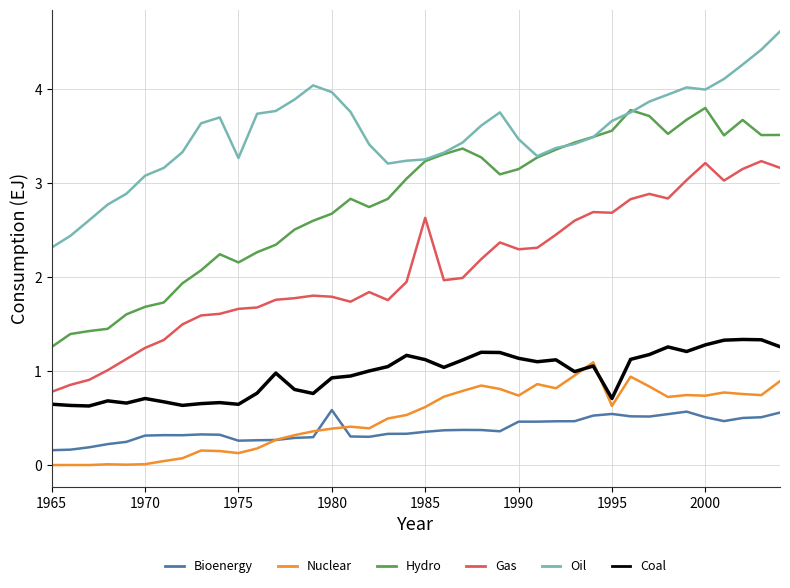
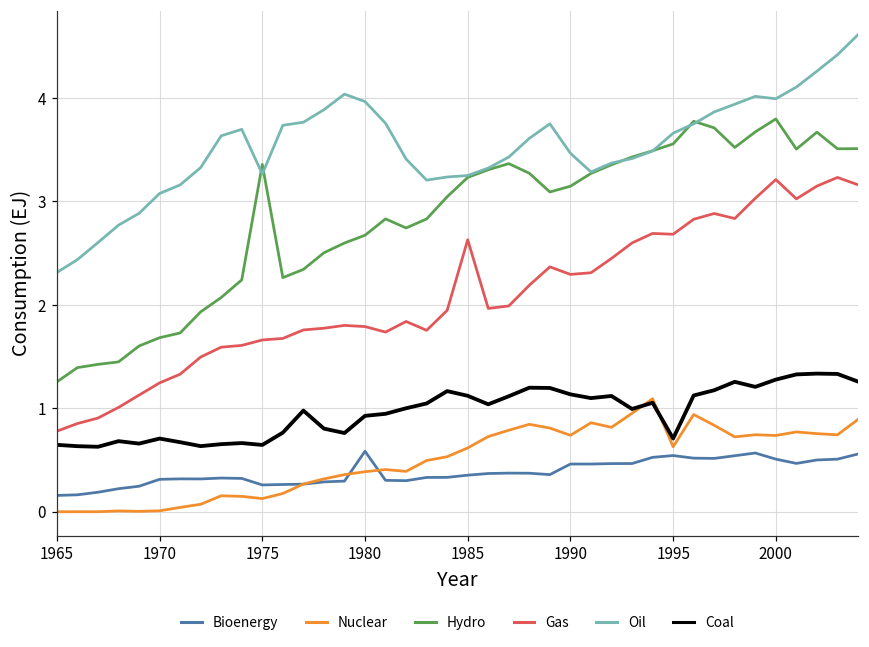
  {
    "Bioenergy": {
      "1965": 0.2,
      "1970": 0.3,
      "1975": 0.3,
      "1980": 0.6,
      "1985": 0.4,
      "1990": 0.5,
      "1995": 0.5,
      "2000": 0.5
    },
    "Nuclear": {
      "1965": 0.0,
      "1970": 0.0,
      "1975": 0.1,
      "1980": 0.4,
      "1985": 0.6,
      "1990": 0.7,
      "1995": 0.6,
      "2000": 0.7
    },
    "Hydro": {
      "1965": 1.3,
      "1970": 1.7,
-     "1975": 2.2,
+     "1975": 3.4,
      "1980": 2.7,
      "1990": 3.1,
      "1995": 3.6,
      "2000": 3.8
    },
    "Gas": {
      "1965": 0.8,
      "1970": 1.2,
      "1975": 1.7,
      "1980": 1.8,
      "1985": 2.6,
      "1990": 2.3,
      "1995": 2.7,
      "2000": 3.2
    },
    "Oil": {
      "1965": 2.3,
      "1970": 3.1,
      "1975": 3.3,
      "1980": 4.0,
      "1990": 3.5,
      "1995": 3.7,
      "2000": 4.0
    },
    "Coal": {
      "1965": 0.6,
      "1970": 0.7,
      "1975": 0.6,
      "1980": 0.9,
      "1985": 1.1,
      "1990": 1.1,
      "1995": 0.7,
      "2000": 1.3
    }
  }
